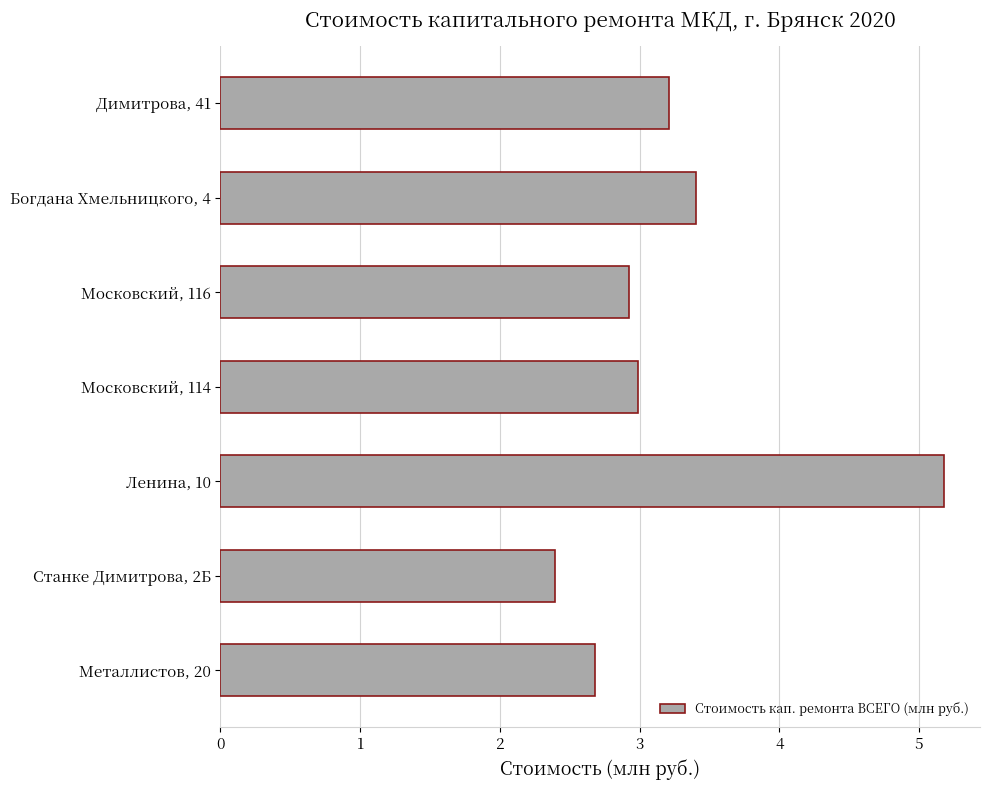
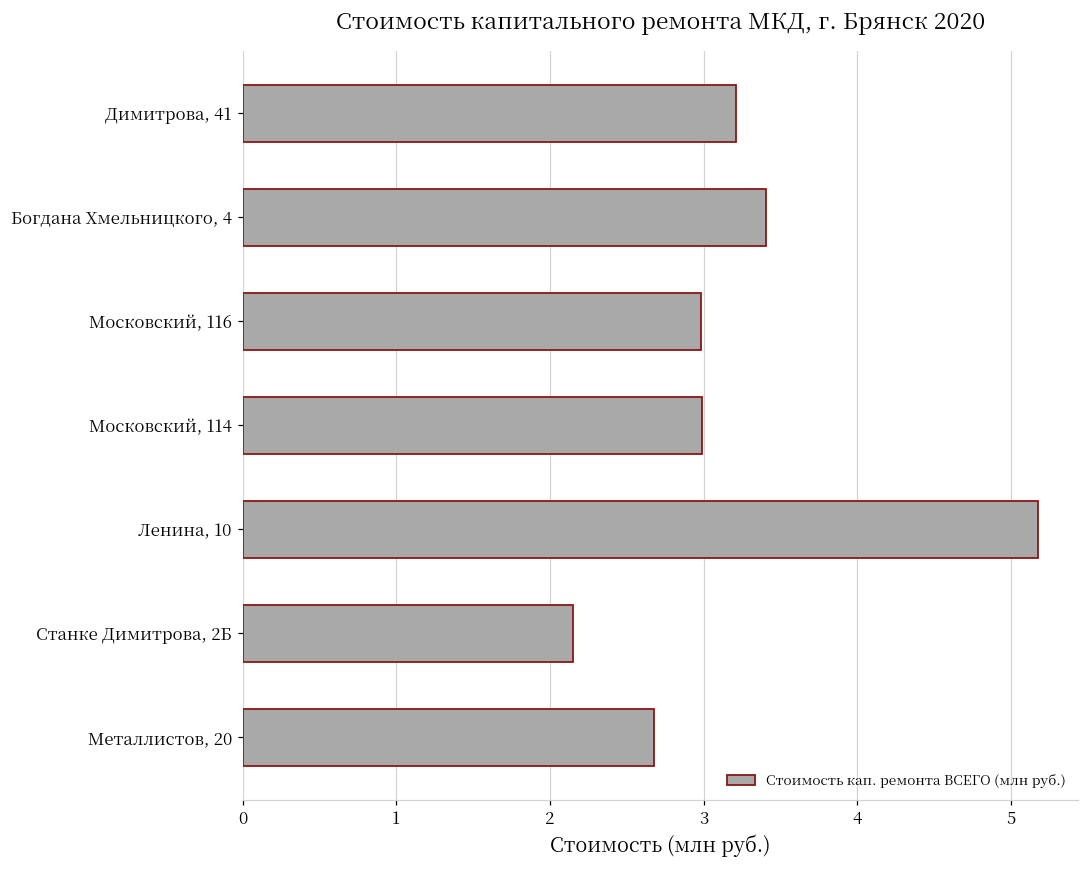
  {
    "Димитрова, 41": 3.21,
    "Богдана Хмельницкого, 4": 3.41,
-   "Московский, 116": 2.92,
+   "Московский, 116": 2.98,
    "Московский, 114": 2.99,
    "Ленина, 10": 5.18,
-   "Станке Димитрова, 2Б": 2.39,
+   "Станке Димитрова, 2Б": 2.15,
    "Металлистов, 20": 2.68
  }
